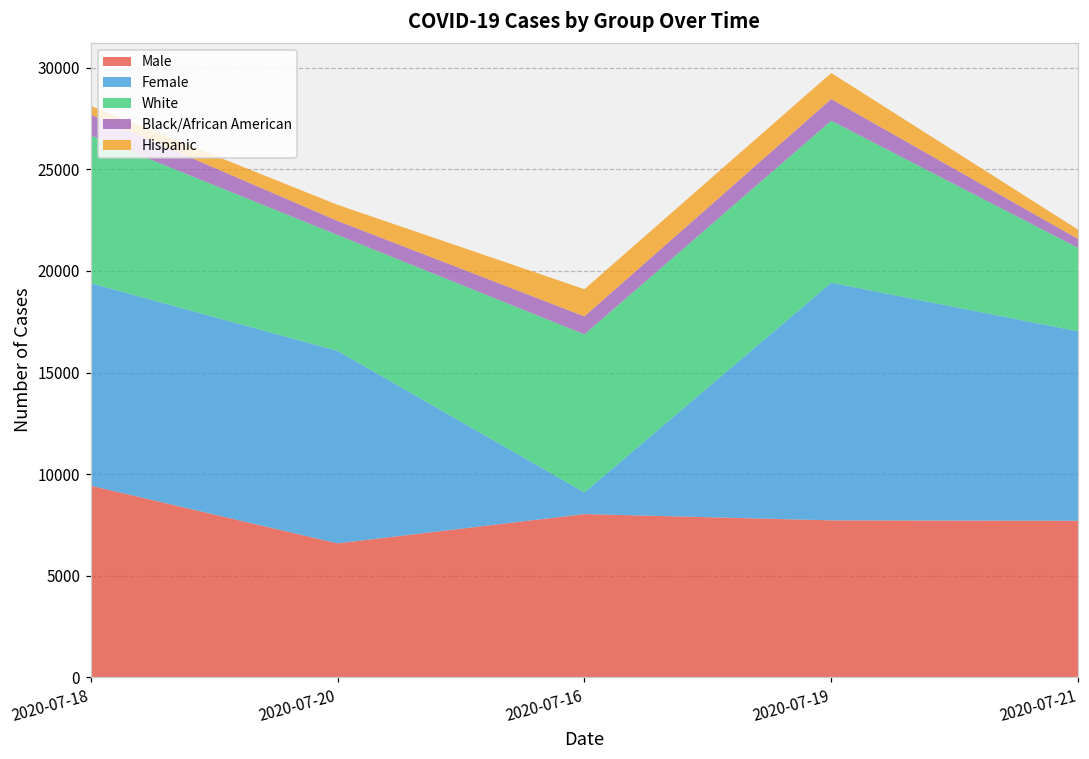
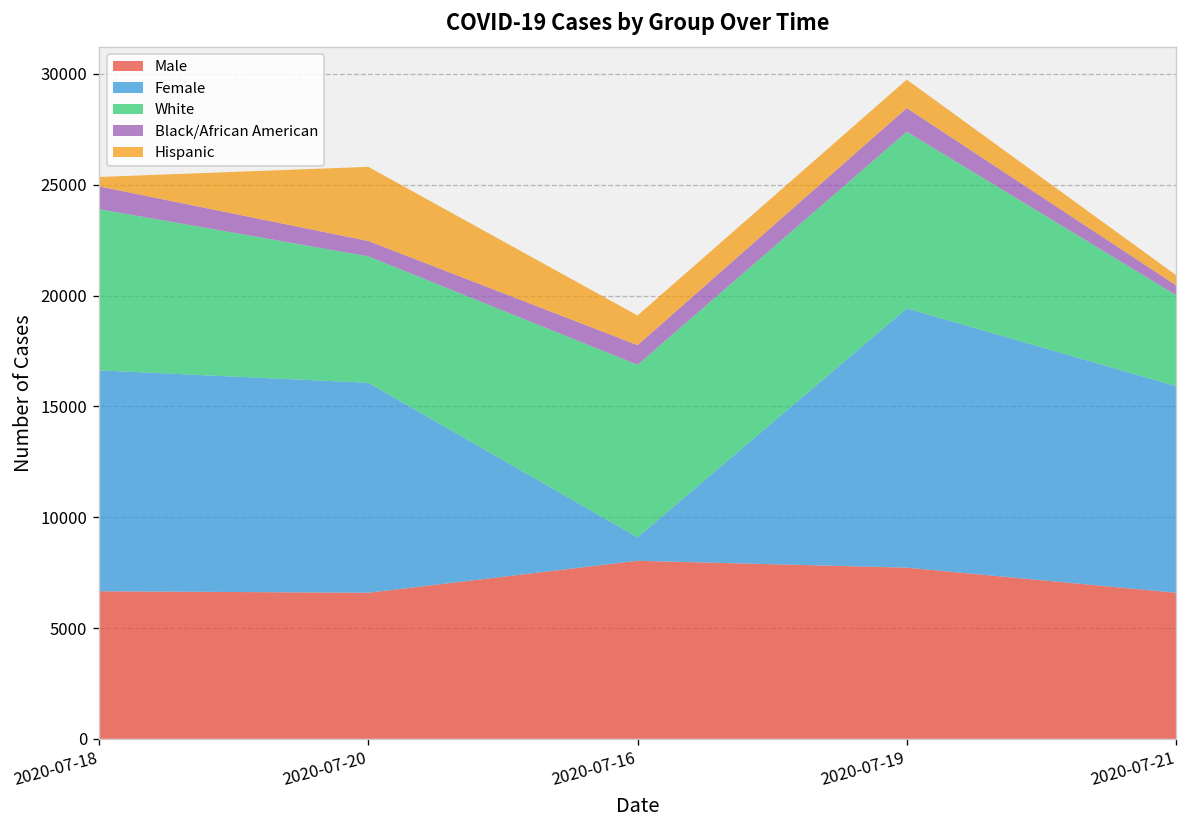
  {
    "Male": {
-     "2020-07-18": 9400,
+     "2020-07-18": 6700,
      "2020-07-20": 6600,
      "2020-07-16": 8000,
      "2020-07-19": 7700,
-     "2020-07-21": 7700
+     "2020-07-21": 6600
    },
    "Female": {
      "2020-07-18": 10000,
      "2020-07-20": 9500,
      "2020-07-16": 1100,
      "2020-07-19": 11700,
      "2020-07-21": 9300
    },
    "White": {
      "2020-07-18": 7300,
      "2020-07-20": 5700,
      "2020-07-16": 7800,
      "2020-07-19": 8000,
      "2020-07-21": 4100
    },
    "Black/African American": {
      "2020-07-18": 1000,
      "2020-07-20": 700,
      "2020-07-16": 900,
      "2020-07-19": 1100,
      "2020-07-21": 400
    },
    "Hispanic": {
      "2020-07-18": 400,
-     "2020-07-20": 800,
+     "2020-07-20": 3300,
      "2020-07-16": 1300,
      "2020-07-19": 1300,
      "2020-07-21": 500
    }
  }
